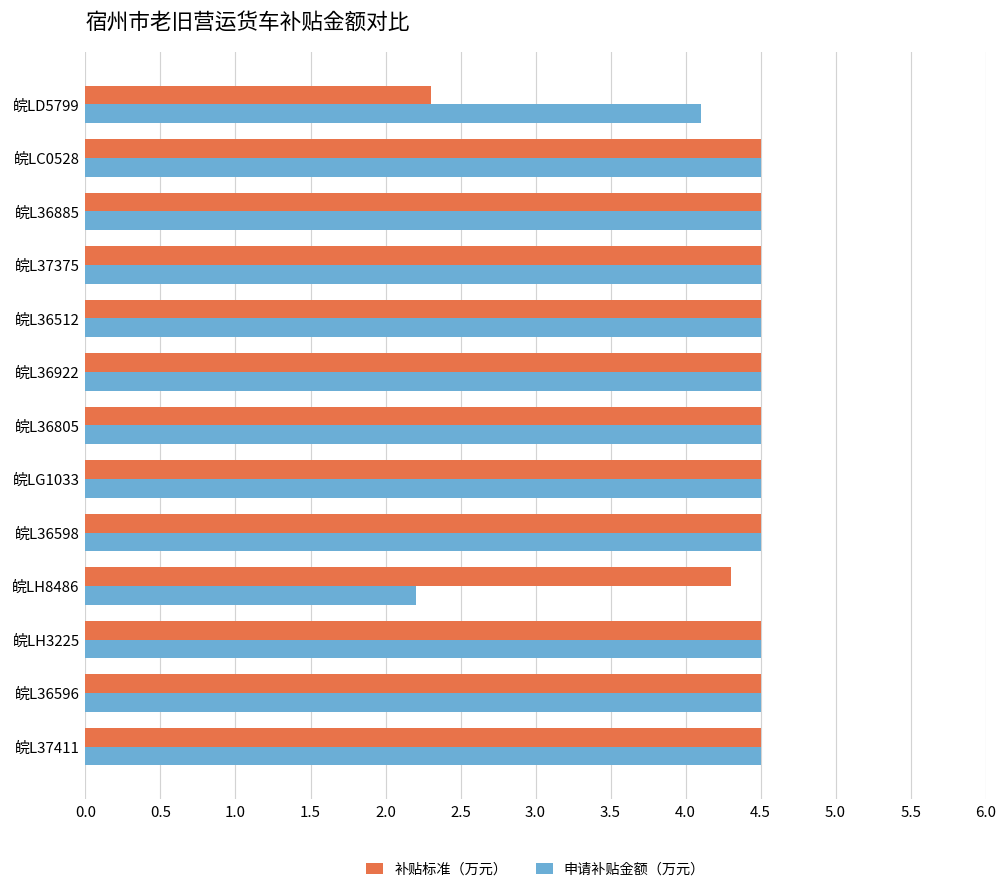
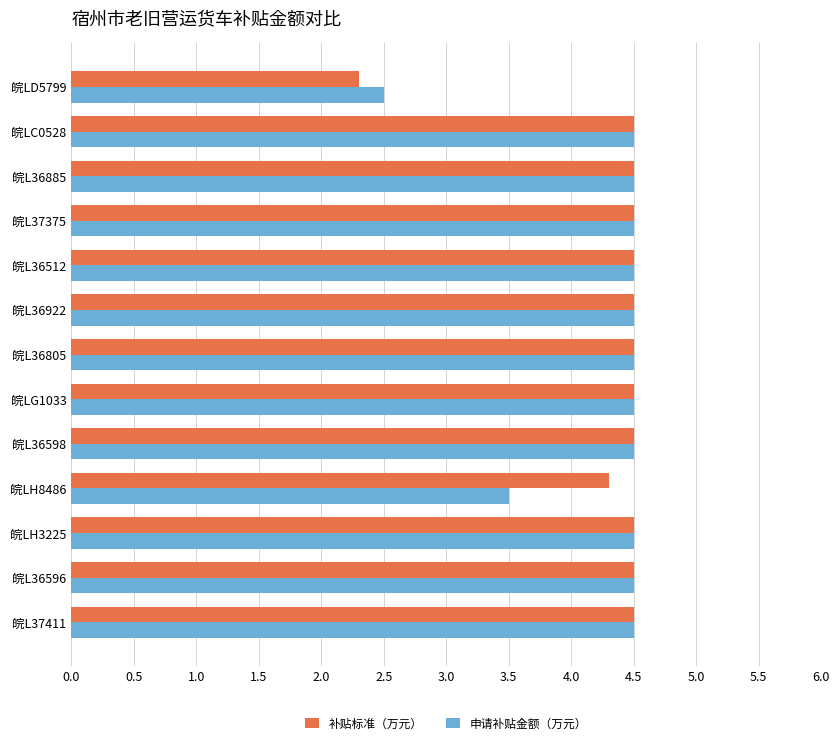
  {
    "补贴标准（万元）": {
      "皖LD5799": 2.3,
      "皖LC0528": 4.5,
      "皖L36885": 4.5,
      "皖L37375": 4.5,
      "皖L36512": 4.5,
      "皖L36922": 4.5,
      "皖L36805": 4.5,
      "皖LG1033": 4.5,
      "皖L36598": 4.5,
      "皖LH8486": 4.3,
      "皖LH3225": 4.5,
      "皖L36596": 4.5,
      "皖L37411": 4.5
    },
    "申请补贴金额（万元）": {
-     "皖LD5799": 4.1,
+     "皖LD5799": 2.5,
      "皖LC0528": 4.5,
      "皖L36885": 4.5,
      "皖L37375": 4.5,
      "皖L36512": 4.5,
      "皖L36922": 4.5,
      "皖L36805": 4.5,
      "皖LG1033": 4.5,
      "皖L36598": 4.5,
-     "皖LH8486": 2.2,
+     "皖LH8486": 3.5,
      "皖LH3225": 4.5,
      "皖L36596": 4.5,
      "皖L37411": 4.5
    }
  }
